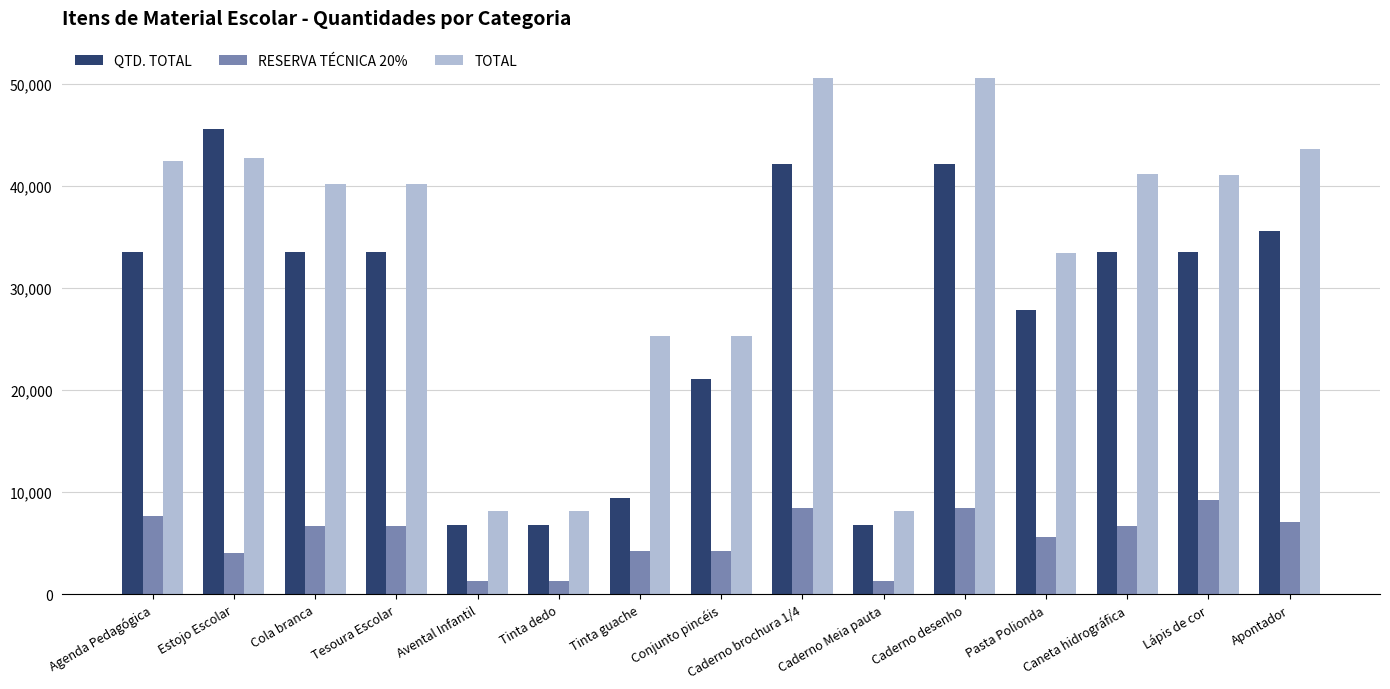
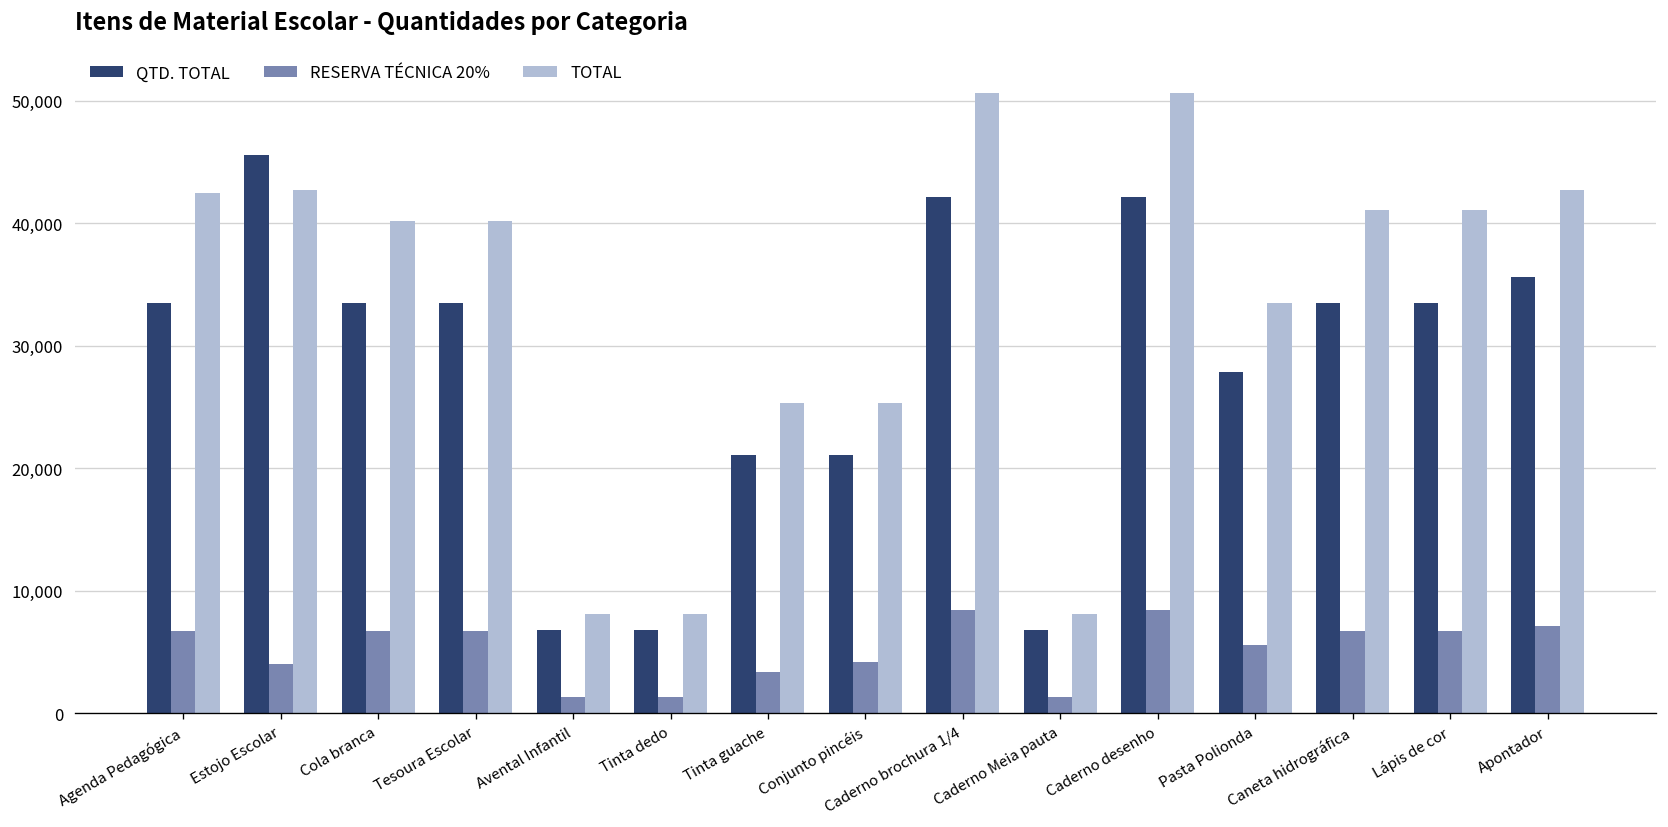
  {
    "QTD. TOTAL": {
      "Agenda Pedagógica": "33,500",
      "Estojo Escolar": "45,600",
      "Cola branca": "33,500",
      "Tesoura Escolar": "33,500",
      "Avental Infantil": "6,800",
      "Tinta dedo": "6,800",
-     "Tinta guache": "9,400",
+     "Tinta guache": "21,100",
      "Conjunto pincéis": "21,100",
      "Caderno brochura 1/4": "42,200",
      "Caderno Meia pauta": "6,800",
      "Caderno desenho": "42,200",
      "Pasta Polionda": "27,900",
      "Caneta hidrográfica": "33,500",
      "Lápis de cor": "33,500",
      "Apontador": "35,600"
    },
    "RESERVA TÉCNICA 20%": {
-     "Agenda Pedagógica": "7,600",
+     "Agenda Pedagógica": "6,700",
      "Estojo Escolar": "4,000",
      "Cola branca": "6,700",
      "Tesoura Escolar": "6,700",
      "Avental Infantil": "1,400",
      "Tinta dedo": "1,400",
-     "Tinta guache": "4,200",
+     "Tinta guache": "3,400",
      "Conjunto pincéis": "4,200",
      "Caderno brochura 1/4": "8,400",
      "Caderno Meia pauta": "1,400",
      "Caderno desenho": "8,400",
      "Pasta Polionda": "5,600",
      "Caneta hidrográfica": "6,700",
-     "Lápis de cor": "9,300",
+     "Lápis de cor": "6,700",
      "Apontador": "7,100"
    },
    "TOTAL": {
      "Agenda Pedagógica": "42,400",
      "Estojo Escolar": "42,700",
      "Cola branca": "40,200",
      "Tesoura Escolar": "40,200",
      "Avental Infantil": "8,200",
      "Tinta dedo": "8,200",
      "Tinta guache": "25,300",
      "Conjunto pincéis": "25,300",
      "Caderno brochura 1/4": "50,600",
      "Caderno Meia pauta": "8,200",
      "Caderno desenho": "50,600",
      "Pasta Polionda": "33,400",
      "Caneta hidrográfica": "41,100",
      "Lápis de cor": "41,000",
-     "Apontador": "43,600"
+     "Apontador": "42,700"
    }
  }
